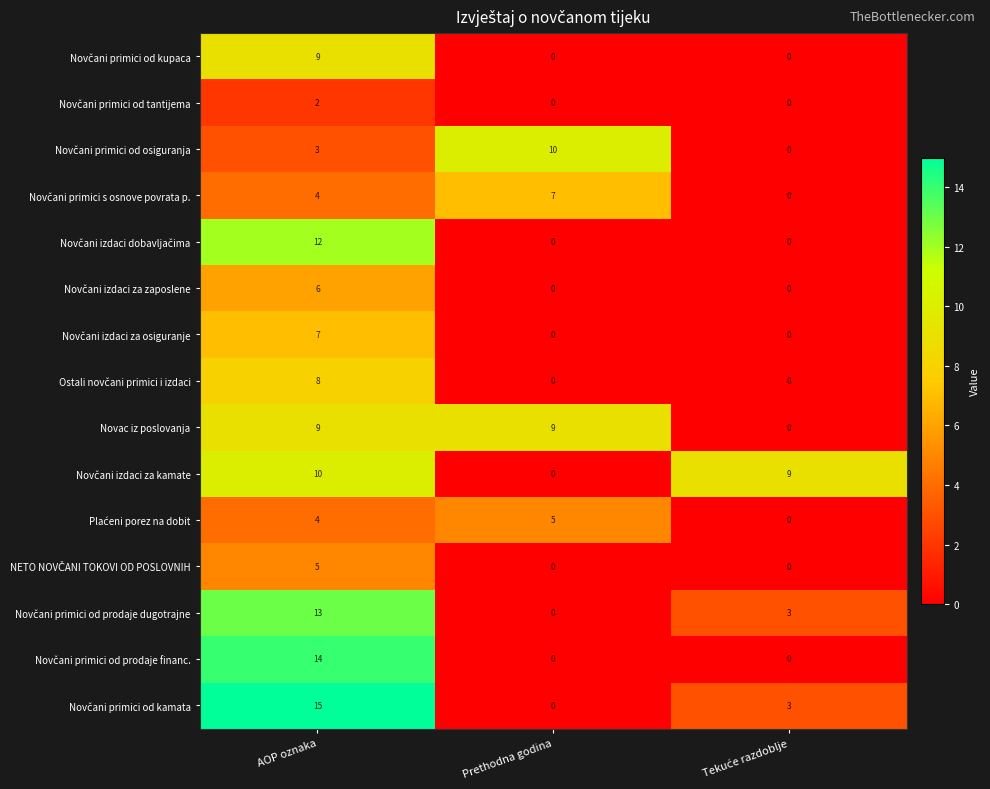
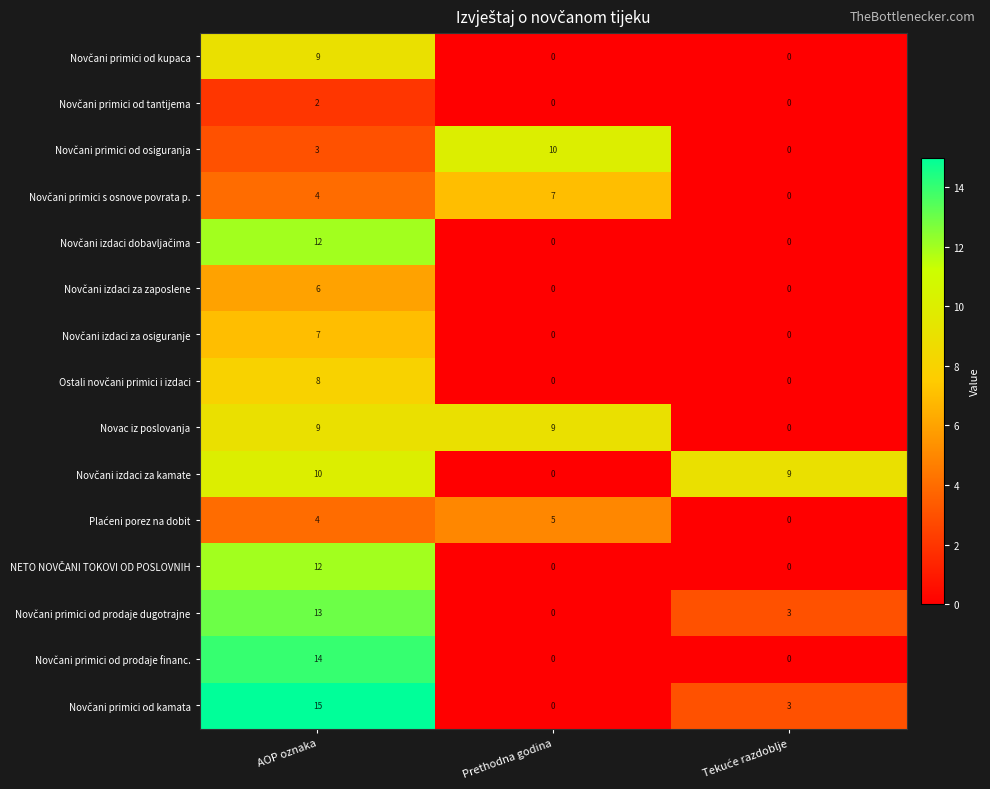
  {
    "Novčani primici od kupaca": {
      "AOP oznaka": 9,
      "Prethodna godina": 0,
      "Tekuće razdoblje": 0
    },
    "Novčani primici od tantijema": {
      "AOP oznaka": 2,
      "Prethodna godina": 0,
      "Tekuće razdoblje": 0
    },
    "Novčani primici od osiguranja": {
      "AOP oznaka": 3,
      "Prethodna godina": 10,
      "Tekuće razdoblje": 0
    },
    "Novčani primici s osnove povrata p.": {
      "AOP oznaka": 4,
      "Prethodna godina": 7,
      "Tekuće razdoblje": 0
    },
    "Novčani izdaci dobavljačima": {
      "AOP oznaka": 12,
      "Prethodna godina": 0,
      "Tekuće razdoblje": 0
    },
    "Novčani izdaci za zaposlene": {
      "AOP oznaka": 6,
      "Prethodna godina": 0,
      "Tekuće razdoblje": 0
    },
    "Novčani izdaci za osiguranje": {
      "AOP oznaka": 7,
      "Prethodna godina": 0,
      "Tekuće razdoblje": 0
    },
    "Ostali novčani primici i izdaci": {
      "AOP oznaka": 8,
      "Prethodna godina": 0,
      "Tekuće razdoblje": 0
    },
    "Novac iz poslovanja": {
      "AOP oznaka": 9,
      "Prethodna godina": 9,
      "Tekuće razdoblje": 0
    },
    "Novčani izdaci za kamate": {
      "AOP oznaka": 10,
      "Prethodna godina": 0,
      "Tekuće razdoblje": 9
    },
    "Plaćeni porez na dobit": {
      "AOP oznaka": 4,
      "Prethodna godina": 5,
      "Tekuće razdoblje": 0
    },
    "NETO NOVČANI TOKOVI OD POSLOVNIH": {
-     "AOP oznaka": 5,
+     "AOP oznaka": 12,
      "Prethodna godina": 0,
      "Tekuće razdoblje": 0
    },
    "Novčani primici od prodaje dugotrajne": {
      "AOP oznaka": 13,
      "Prethodna godina": 0,
      "Tekuće razdoblje": 3
    },
    "Novčani primici od prodaje financ.": {
      "AOP oznaka": 14,
      "Prethodna godina": 0,
      "Tekuće razdoblje": 0
    },
    "Novčani primici od kamata": {
      "AOP oznaka": 15,
      "Prethodna godina": 0,
      "Tekuće razdoblje": 3
    }
  }
